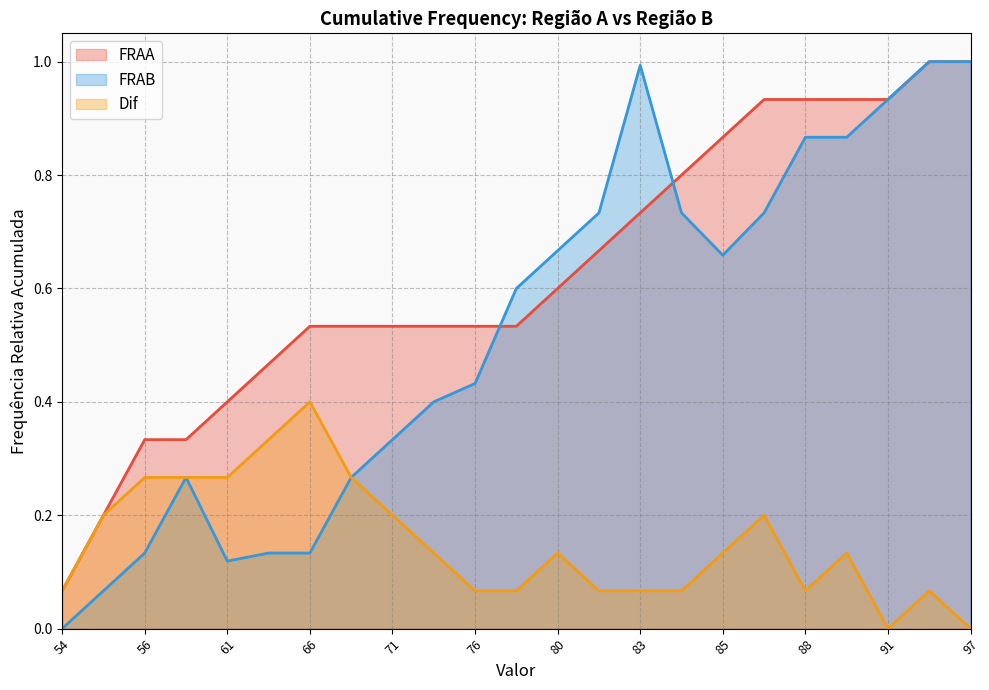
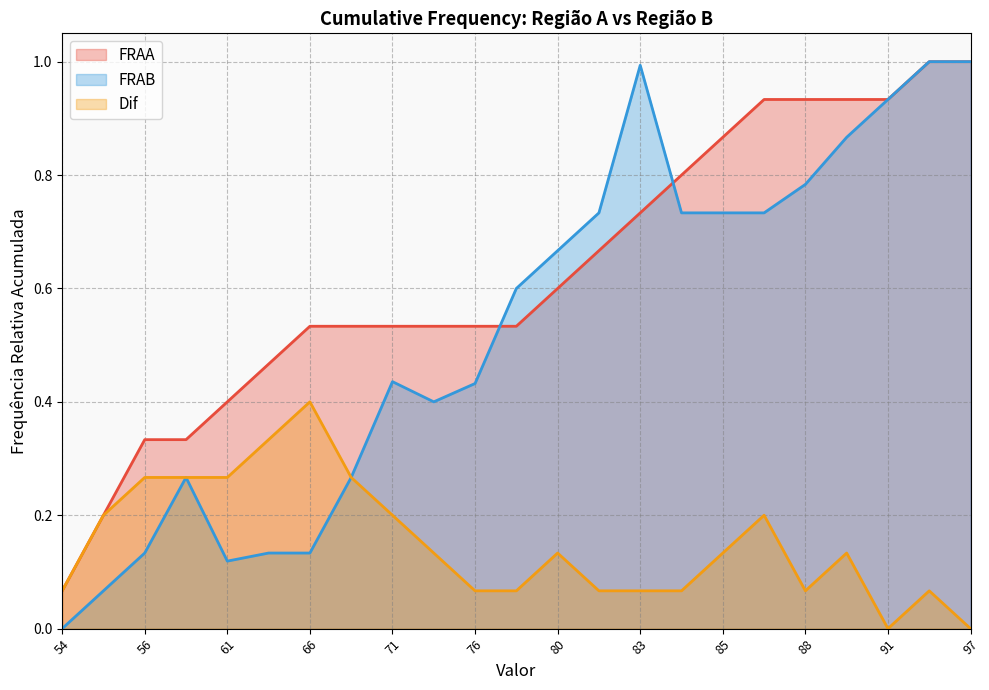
  {
    "FRAB": {
      "54": 0.00,
      "56": 0.13,
      "61": 0.12,
      "66": 0.13,
-     "71": 0.33,
+     "71": 0.44,
      "76": 0.43,
      "80": 0.67,
      "83": 0.99,
-     "85": 0.66,
-     "88": 0.87
+     "85": 0.73,
+     "88": 0.78
    }
  }
